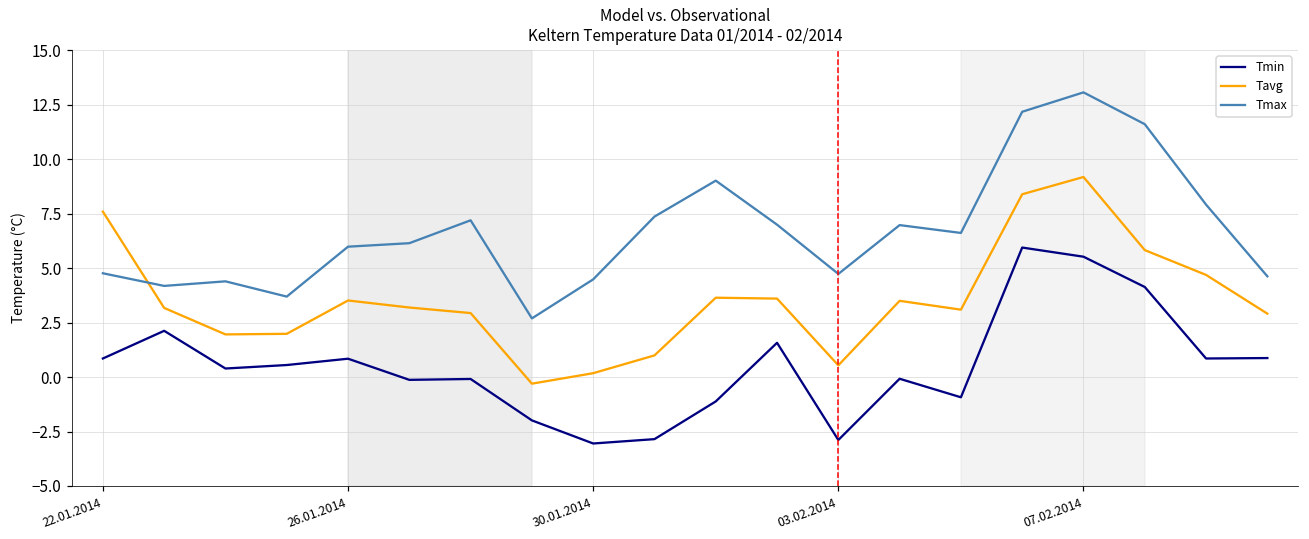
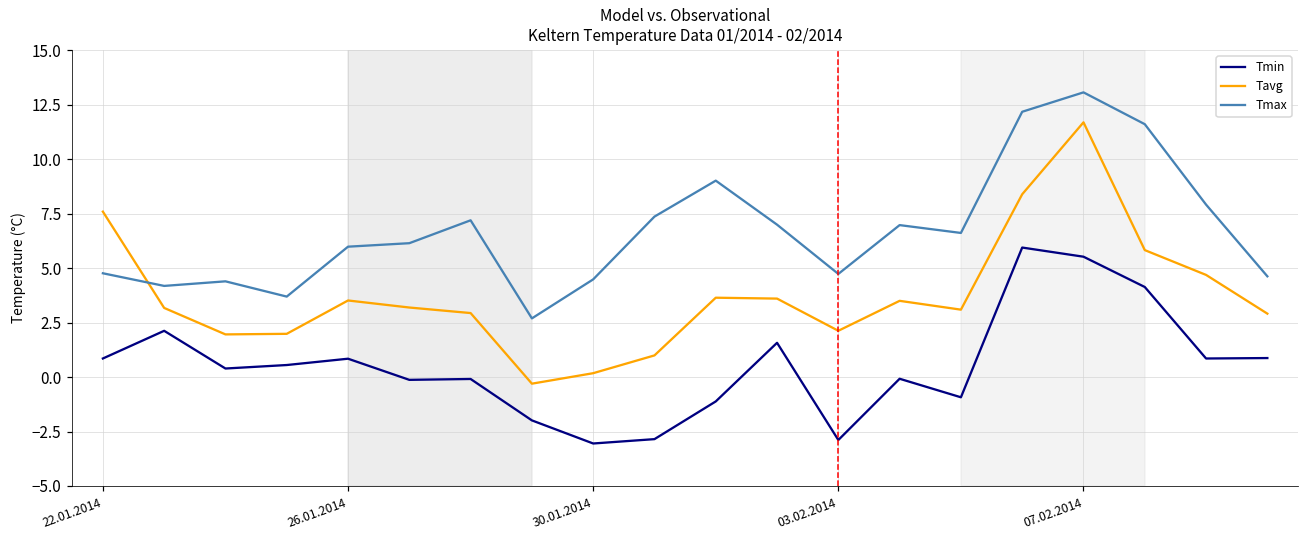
  {
    "Tmin": {
      "22.01.2014": 0.9,
      "26.01.2014": 0.8,
      "30.01.2014": -3.1,
      "03.02.2014": -2.9,
      "07.02.2014": 5.5
    },
    "Tavg": {
      "22.01.2014": 7.6,
      "26.01.2014": 3.5,
      "30.01.2014": 0.2,
-     "03.02.2014": 0.5,
-     "07.02.2014": 9.2
+     "03.02.2014": 2.1,
+     "07.02.2014": 11.7
    },
    "Tmax": {
      "22.01.2014": 4.8,
      "26.01.2014": 6.0,
      "30.01.2014": 4.5,
      "03.02.2014": 4.7,
      "07.02.2014": 13.1
    }
  }
